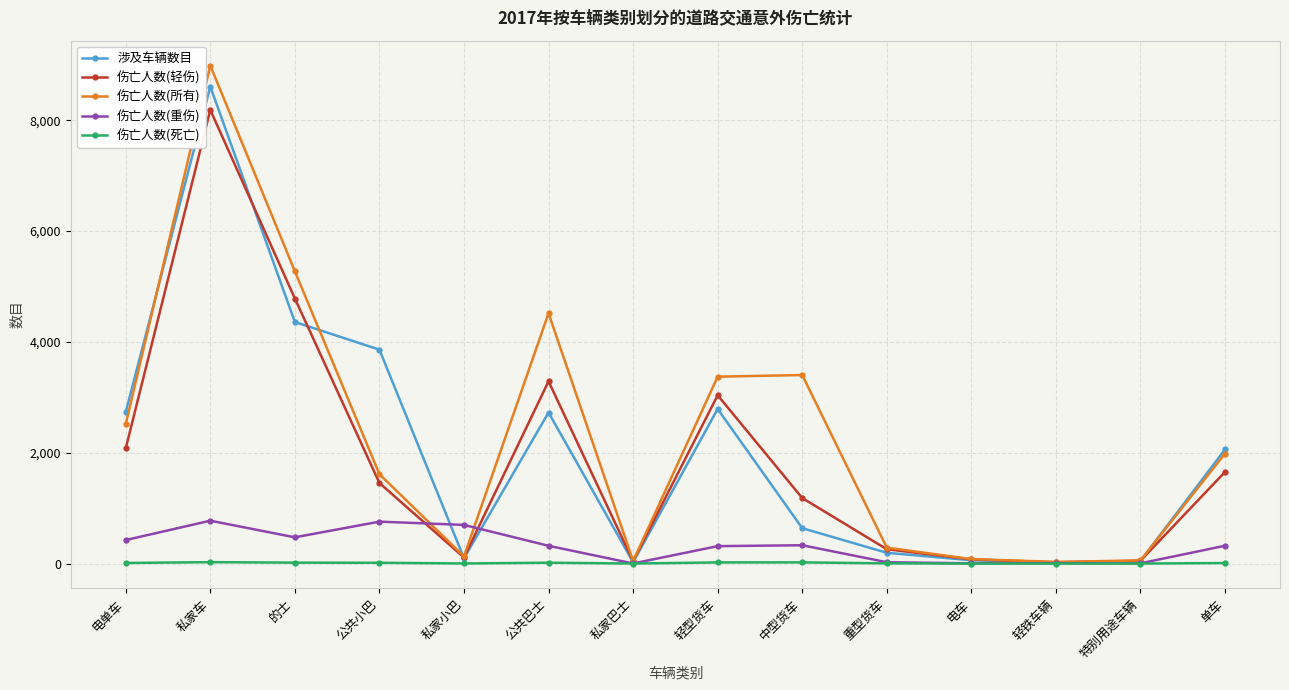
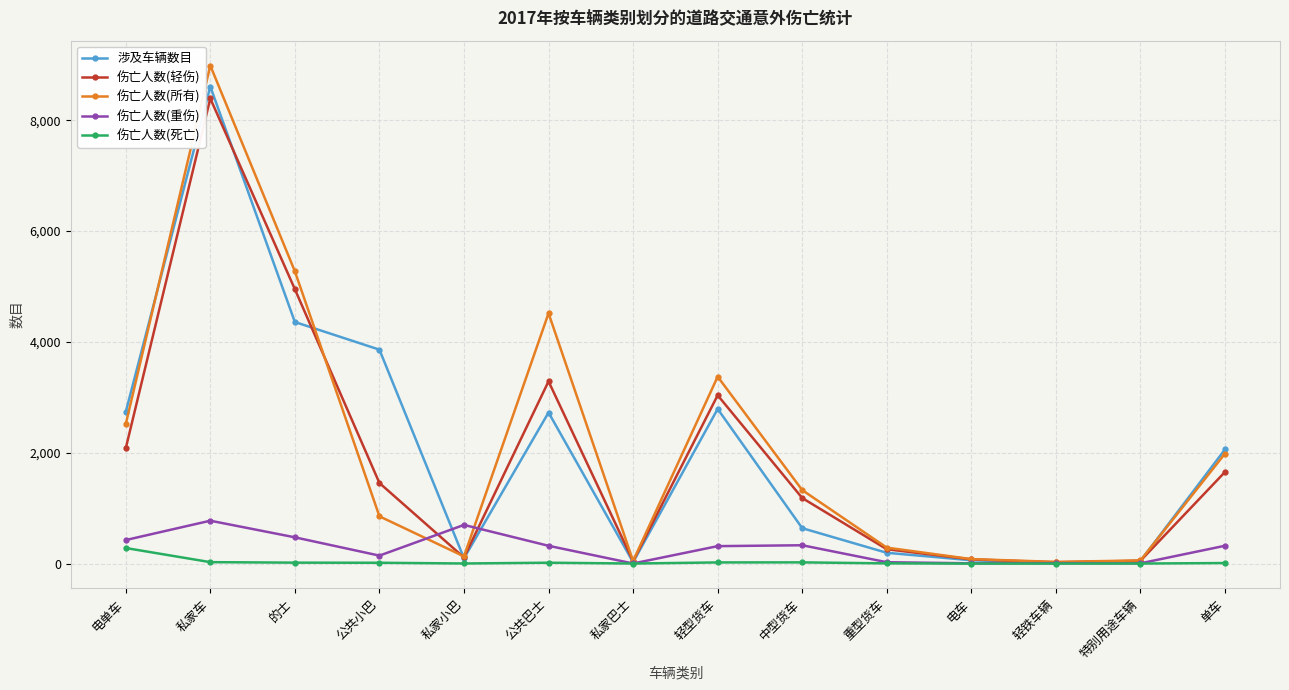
  {
    "涉及车辆数目": {
      "电单车": "2,700",
      "私家车": "8,600",
      "的士": "4,400",
      "公共小巴": "3,900",
      "公共巴士": "2,700",
      "轻型货车": "2,800",
      "中型货车": "600",
      "重型货车": "200",
      "单车": "2,100"
    },
    "伤亡人数(轻伤)": {
      "电单车": "2,100",
-     "私家车": "8,200",
-     "的士": "4,800",
+     "私家车": "8,400",
+     "的士": "5,000",
      "公共小巴": "1,500",
      "公共巴士": "3,300",
      "轻型货车": "3,000",
      "中型货车": "1,200",
      "单车": "1,700"
    },
    "伤亡人数(所有)": {
      "电单车": "2,500",
      "私家车": "9,000",
      "的士": "5,300",
-     "公共小巴": "1,600",
+     "公共小巴": "900",
      "公共巴士": "4,500",
      "轻型货车": "3,400",
-     "中型货车": "3,400",
+     "中型货车": "1,300",
      "单车": "2,000"
    },
    "伤亡人数(重伤)": {
      "电单车": "400",
      "私家车": "800",
      "的士": "500",
-     "公共小巴": "800",
+     "公共小巴": "100",
      "私家小巴": "700",
      "公共巴士": "300",
      "轻型货车": "300",
      "中型货车": "300",
      "单车": "300"
    },
    "伤亡人数(死亡)": {
-     "电单车": "0",
+     "电单车": "300",
      "私家车": "0",
      "的士": "0",
      "公共小巴": "0",
      "私家小巴": "0",
      "公共巴士": "0",
      "轻型货车": "0",
      "中型货车": "0",
      "单车": "0"
    }
  }
